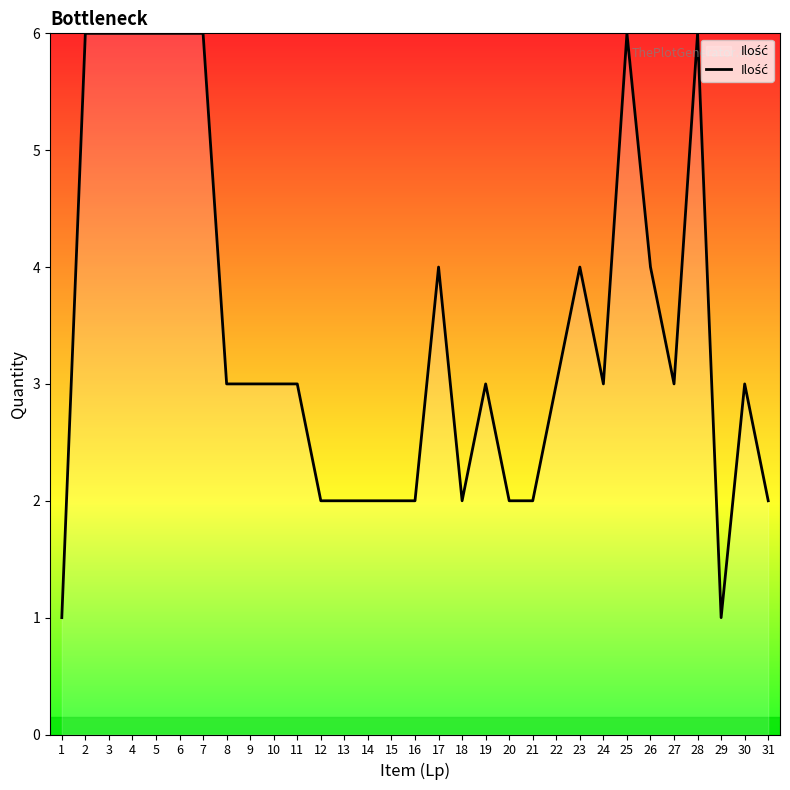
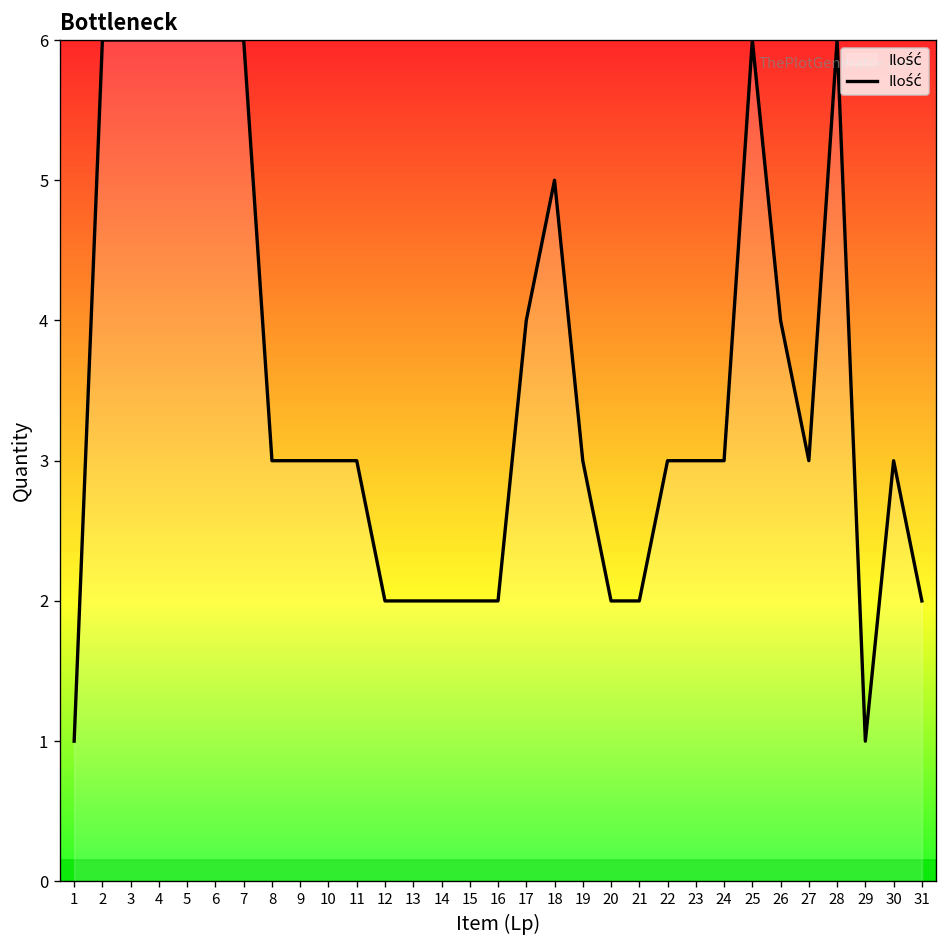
  {
    "1": 1,
    "2": 6,
    "3": 6,
    "4": 6,
    "5": 6,
    "6": 6,
    "7": 6,
    "8": 3,
    "9": 3,
    "10": 3,
    "11": 3,
    "12": 2,
    "13": 2,
    "14": 2,
    "15": 2,
    "16": 2,
    "17": 4,
-   "18": 2,
+   "18": 5,
    "19": 3,
    "20": 2,
    "21": 2,
    "22": 3,
-   "23": 4,
+   "23": 3,
    "24": 3,
    "25": 6,
    "26": 4,
    "27": 3,
    "28": 6,
    "29": 1,
    "30": 3,
    "31": 2
  }
